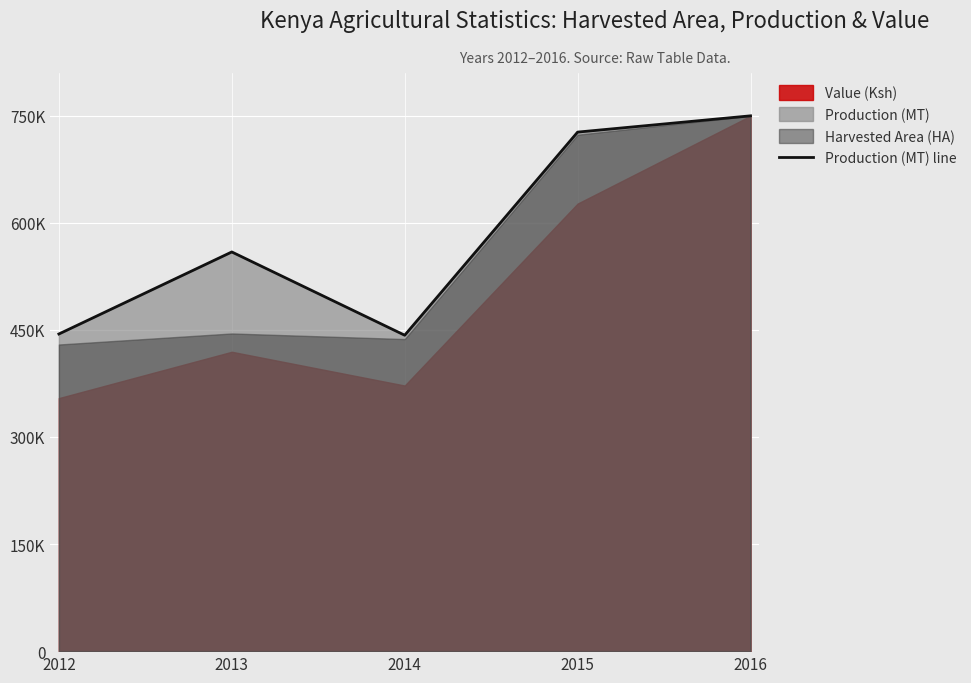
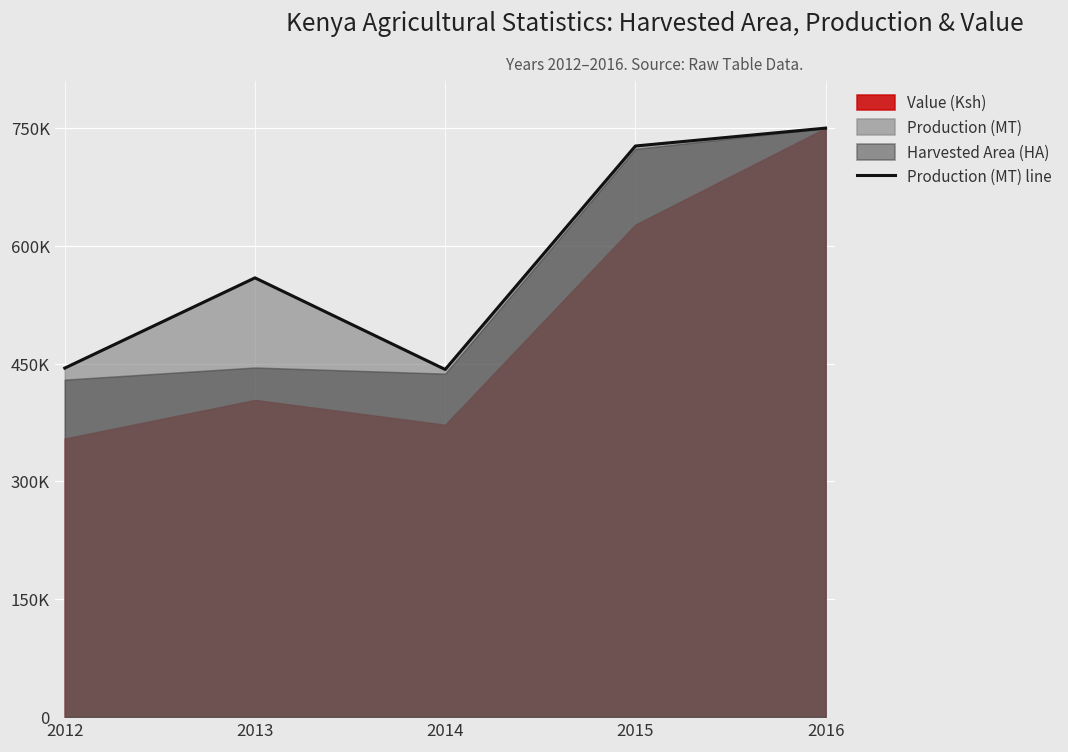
  {
    "Value (Ksh)": {
      "2012": 350000,
-     "2013": 420000,
+     "2013": 400000,
      "2014": 370000,
      "2015": 630000
    },
    "Production (MT)": {
      "2012": 440000,
      "2013": 560000,
      "2014": 440000,
      "2015": 730000
    },
    "Harvested Area (HA)": {
      "2012": 430000,
      "2013": 450000,
      "2014": 440000,
      "2015": 720000
    }
  }
